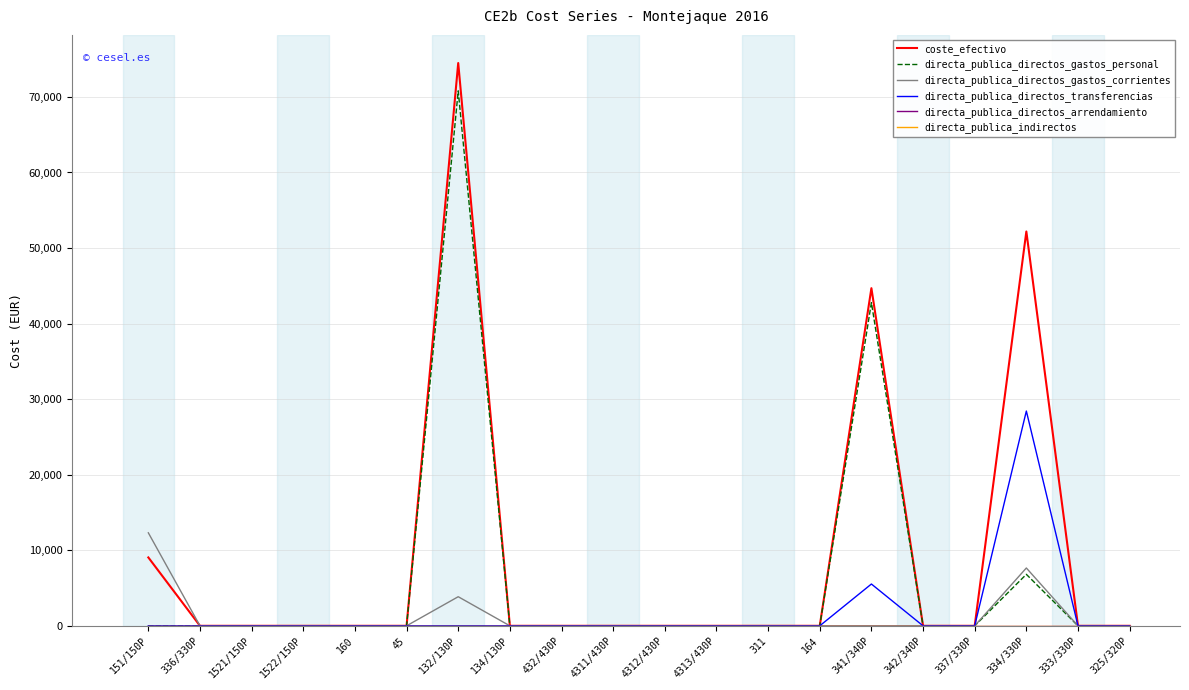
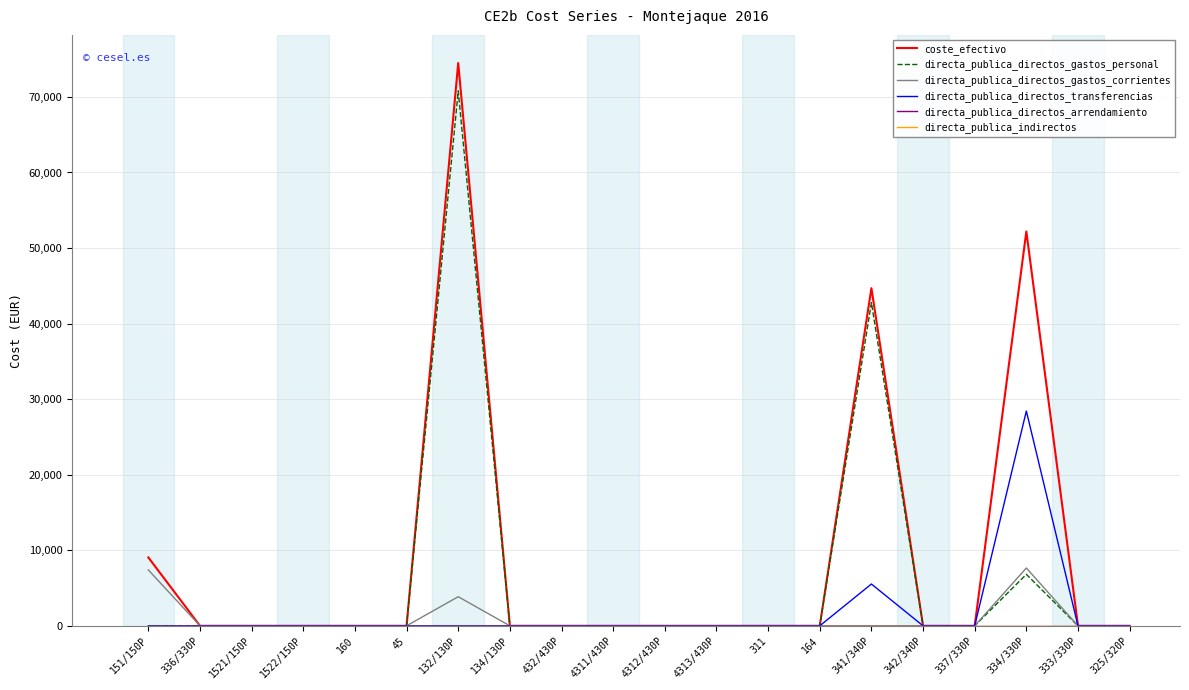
  {
    "coste_efectivo": {
      "151/150P": "9,000",
      "132/130P": "74,000",
      "341/340P": "45,000",
      "334/330P": "52,000"
    },
    "directa_publica_directos_gastos_personal": {
      "132/130P": "71,000",
      "341/340P": "43,000",
      "334/330P": "7,000"
    },
    "directa_publica_directos_gastos_corrientes": {
-     "151/150P": "12,000",
+     "151/150P": "7,000",
      "132/130P": "4,000",
      "334/330P": "8,000"
    },
    "directa_publica_directos_transferencias": {
      "341/340P": "6,000",
      "334/330P": "28,000"
    },
    "directa_publica_indirectos": {
      "334/330P": "0"
    }
  }
